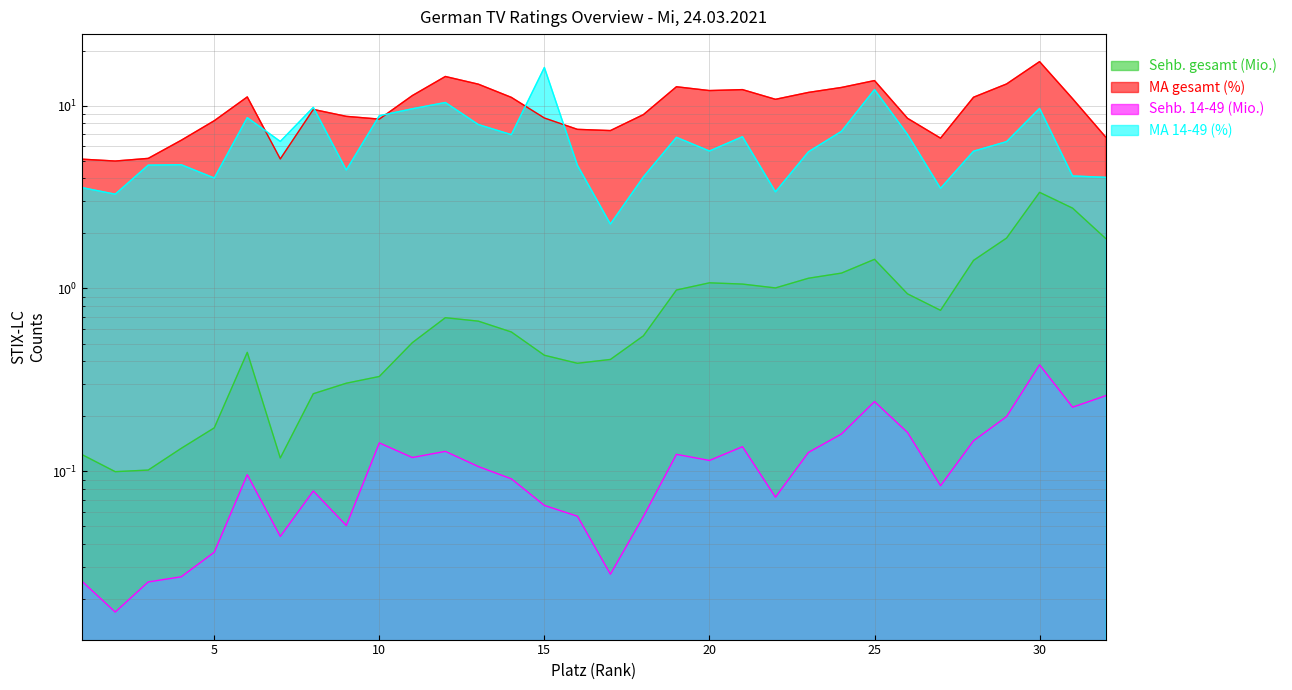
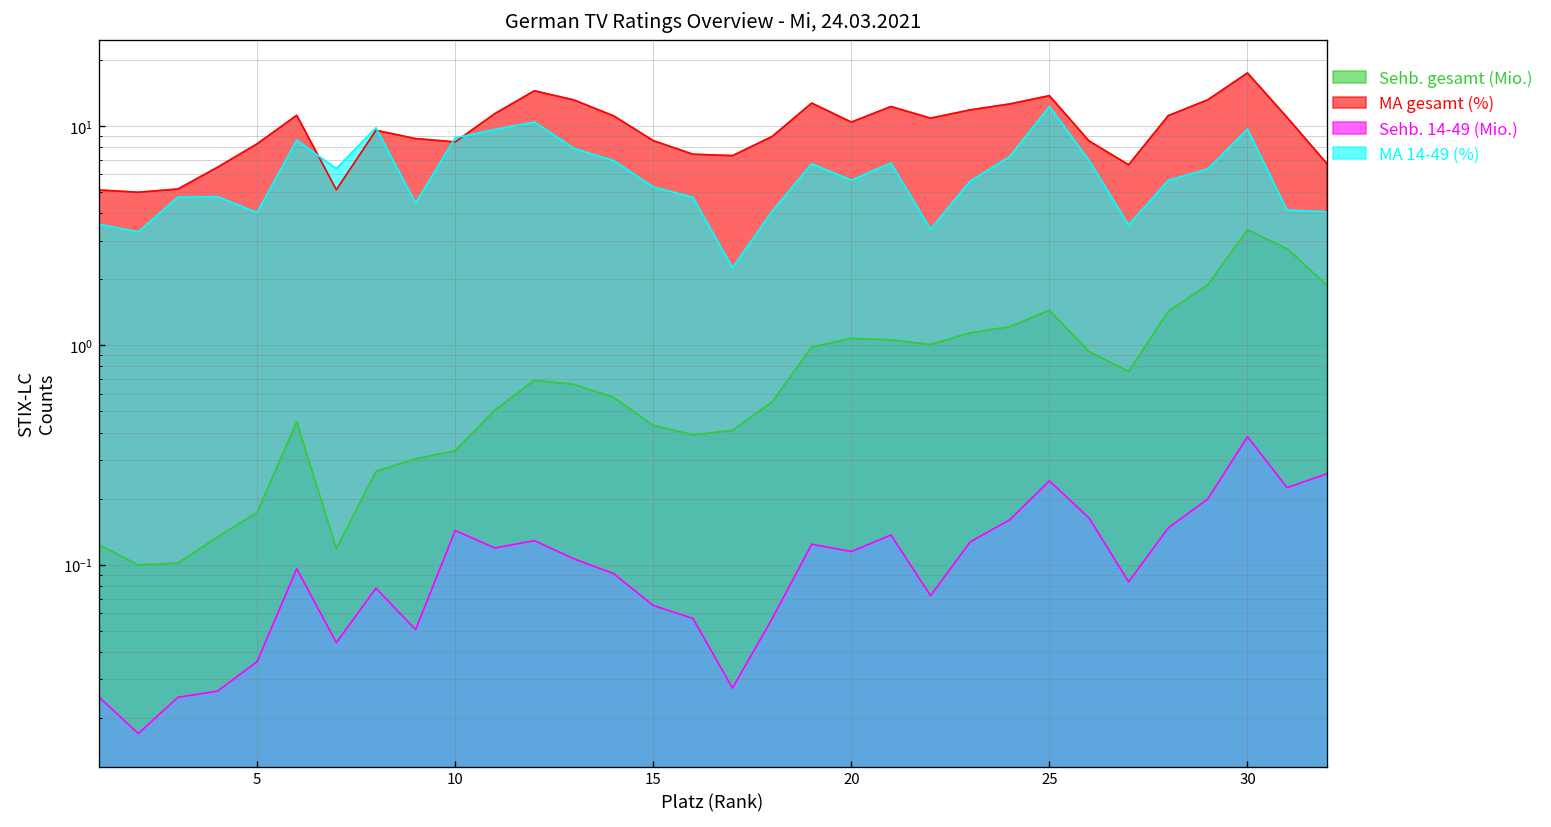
  {
    "Sehb. gesamt (Mio.)": {
      "5": 0.17,
      "10": 0.33,
      "15": 0.43,
      "20": 1.1,
      "25": 1.4,
      "30": 3.4
    },
    "MA gesamt (%)": {
      "5": 8,
      "10": 8,
      "15": 9,
-     "20": 12,
+     "20": 10,
      "25": 14,
      "30": 17
    },
    "Sehb. 14-49 (Mio.)": {
      "5": 0.036,
      "10": 0.14,
      "15": 0.065,
      "20": 0.11,
      "25": 0.24,
      "30": 0.38
    },
    "MA 14-49 (%)": {
      "5": 4.0,
      "10": 9,
-     "15": 16,
+     "15": 5.3,
      "20": 5.6,
      "25": 12,
      "30": 10
    }
  }
